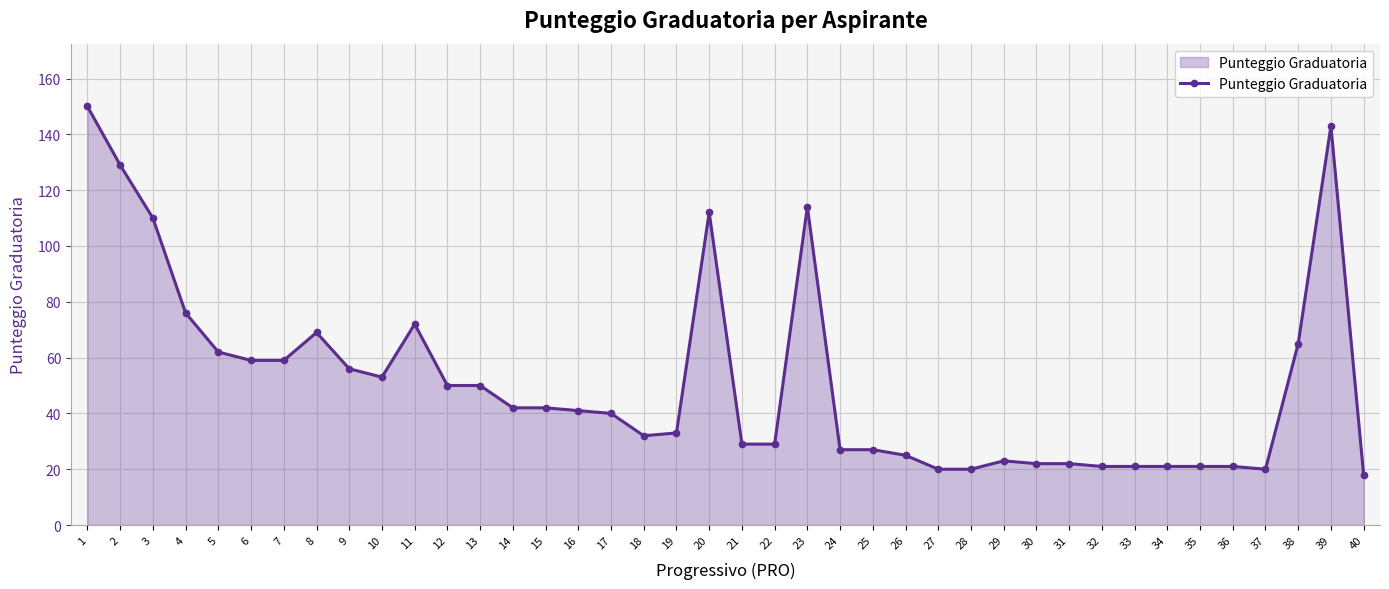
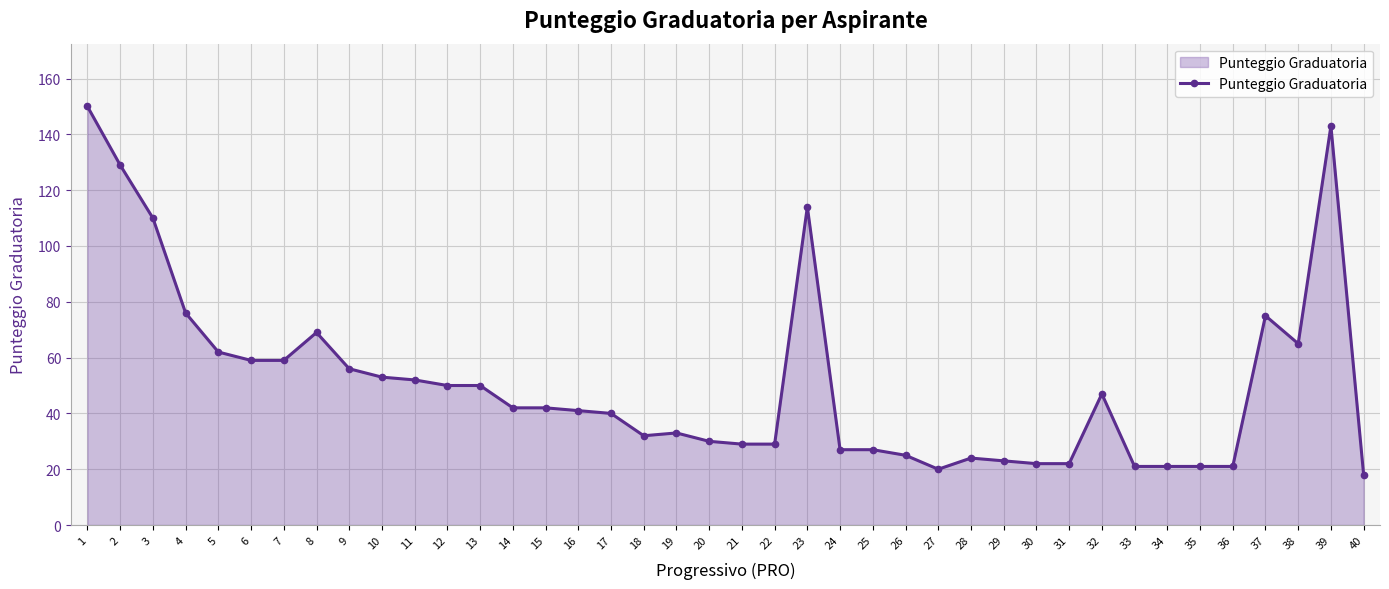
  {
    "1": 150,
    "2": 129,
    "3": 110,
    "4": 76,
    "5": 62,
    "6": 59,
    "7": 59,
    "8": 69,
    "9": 56,
    "10": 53,
-   "11": 72,
+   "11": 52,
    "12": 50,
    "13": 50,
    "14": 42,
    "15": 42,
    "16": 41,
    "17": 40,
    "18": 32,
    "19": 33,
-   "20": 112,
+   "20": 30,
    "21": 29,
    "22": 29,
    "23": 114,
    "24": 27,
    "25": 27,
    "26": 25,
    "27": 20,
-   "28": 20,
+   "28": 24,
    "29": 23,
    "30": 22,
    "31": 22,
-   "32": 21,
+   "32": 47,
    "33": 21,
    "34": 21,
    "35": 21,
    "36": 21,
-   "37": 20,
+   "37": 75,
    "38": 65,
    "39": 143,
    "40": 18
  }
